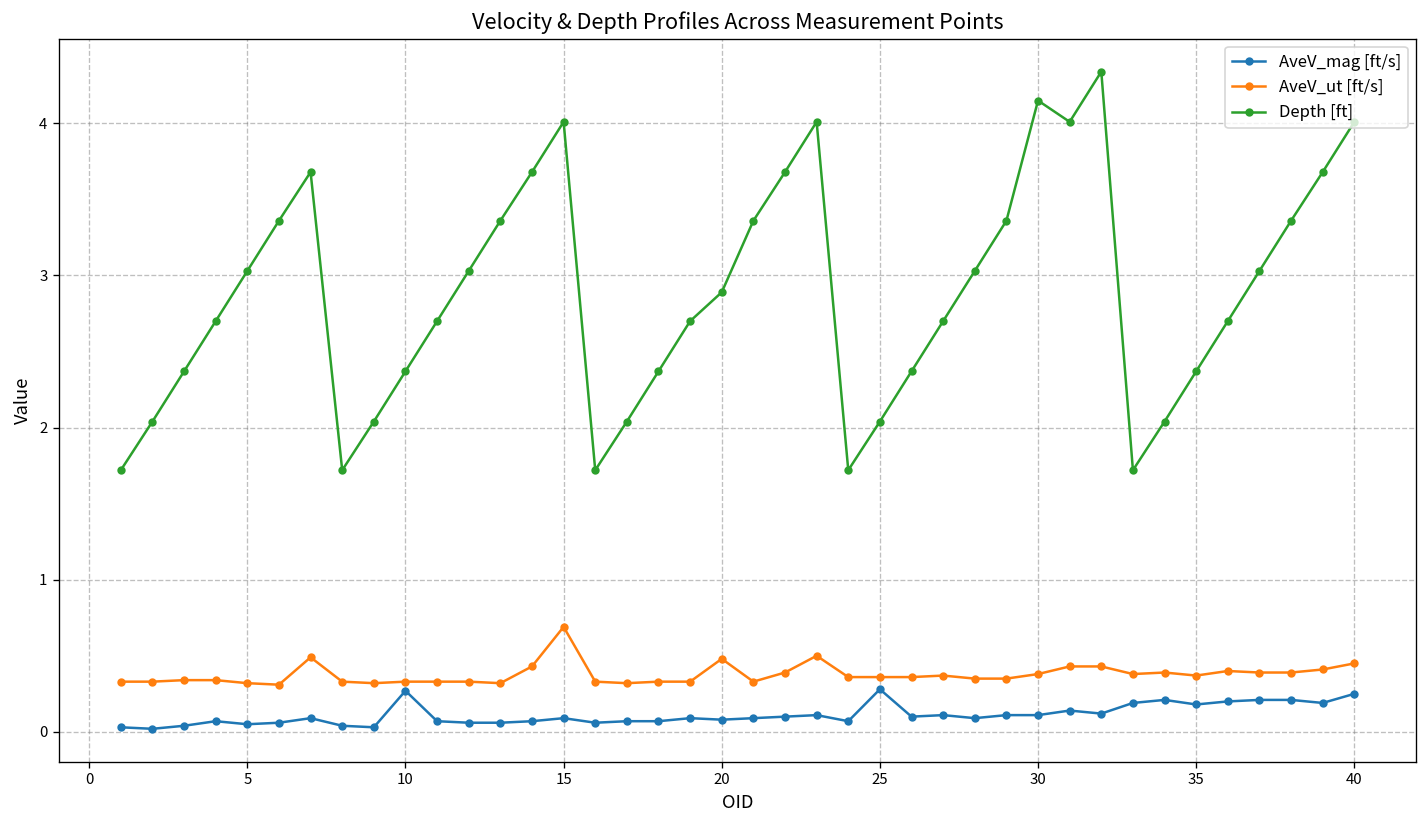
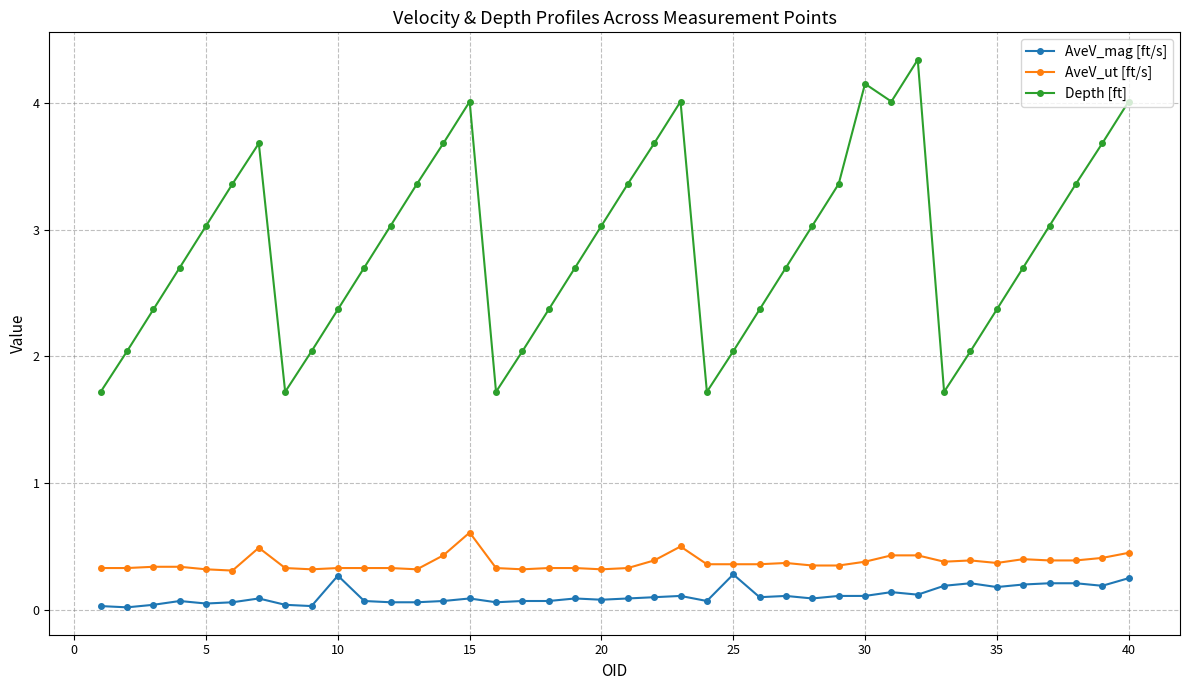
  {
    "AveV_mag [ft/s]": {
      "5": 0.05,
      "10": 0.27,
      "15": 0.09,
      "20": 0.08,
      "25": 0.28,
      "30": 0.11,
      "35": 0.18,
      "40": 0.25
    },
    "AveV_ut [ft/s]": {
      "5": 0.32,
      "10": 0.33,
-     "15": 0.69,
-     "20": 0.48,
+     "15": 0.61,
+     "20": 0.32,
      "25": 0.36,
      "30": 0.38,
      "35": 0.37,
      "40": 0.45
    },
    "Depth [ft]": {
      "5": 3.03,
      "10": 2.37,
      "15": 4.01,
-     "20": 2.89,
+     "20": 3.03,
      "25": 2.04,
      "30": 4.15,
      "35": 2.37
    }
  }
